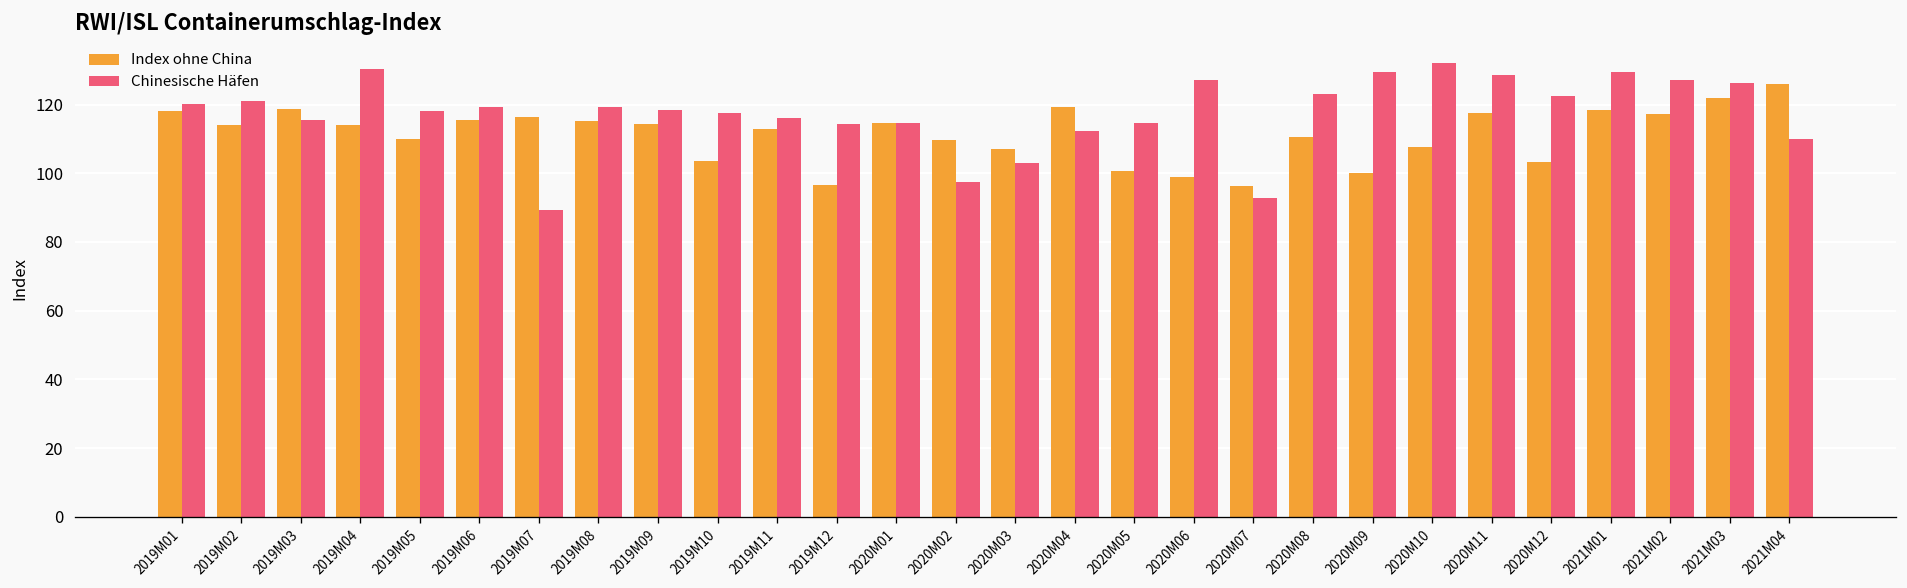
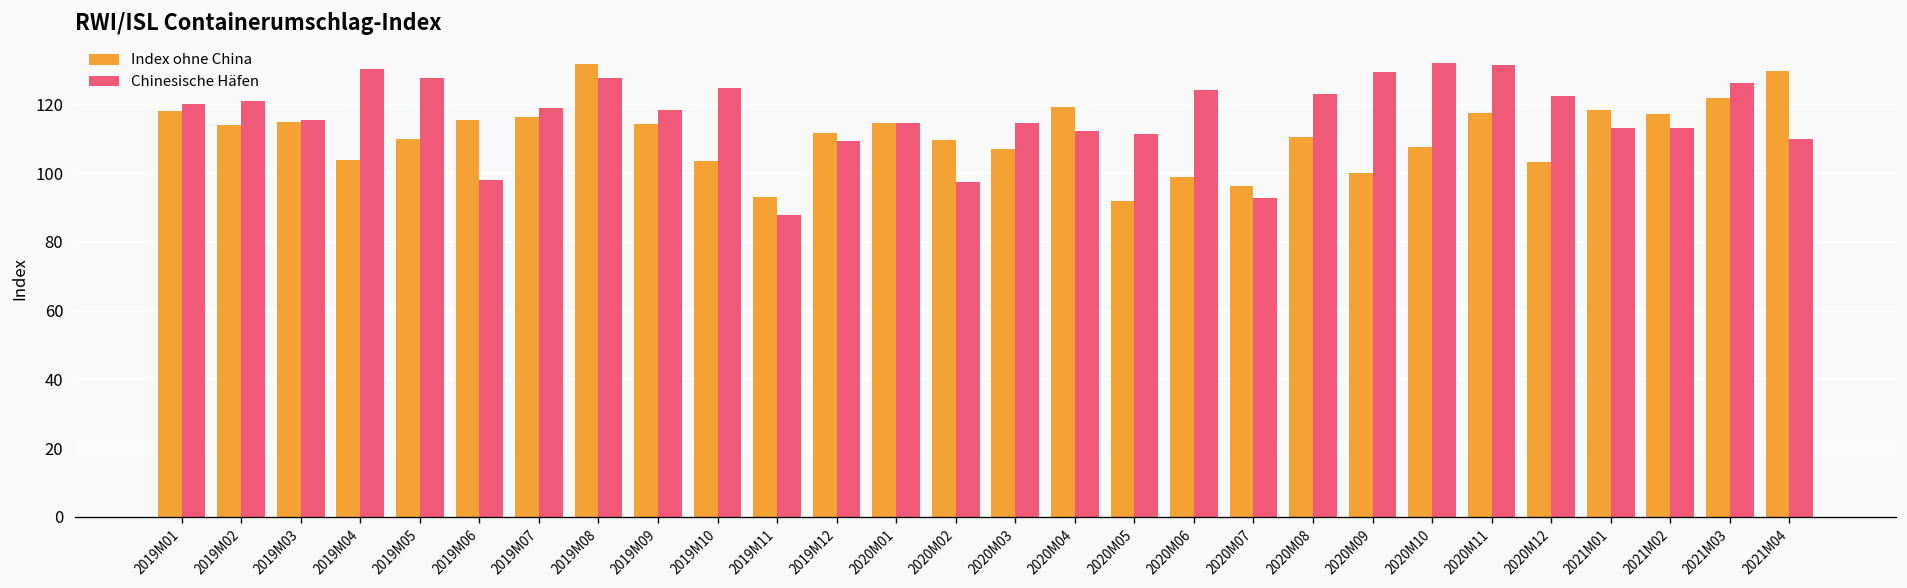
  {
    "Index ohne China": {
      "2019M01": 118,
      "2019M02": 114,
-     "2019M03": 119,
-     "2019M04": 114,
+     "2019M03": 115,
+     "2019M04": 104,
      "2019M05": 110,
      "2019M06": 116,
      "2019M07": 117,
-     "2019M08": 115,
+     "2019M08": 132,
      "2019M09": 114,
      "2019M10": 104,
-     "2019M11": 113,
-     "2019M12": 97,
+     "2019M11": 93,
+     "2019M12": 112,
      "2020M01": 115,
      "2020M02": 110,
      "2020M03": 107,
      "2020M04": 119,
-     "2020M05": 101,
+     "2020M05": 92,
      "2020M06": 99,
      "2020M07": 96,
      "2020M08": 111,
      "2020M09": 100,
      "2020M10": 108,
      "2020M11": 118,
      "2020M12": 103,
      "2021M01": 118,
      "2021M02": 117,
      "2021M03": 122,
-     "2021M04": 126
+     "2021M04": 130
    },
    "Chinesische Häfen": {
      "2019M01": 120,
      "2019M02": 121,
      "2019M03": 115,
      "2019M04": 130,
-     "2019M05": 118,
-     "2019M06": 119,
-     "2019M07": 89,
-     "2019M08": 119,
+     "2019M05": 128,
+     "2019M06": 98,
+     "2019M07": 119,
+     "2019M08": 128,
      "2019M09": 119,
-     "2019M10": 118,
-     "2019M11": 116,
-     "2019M12": 114,
+     "2019M10": 125,
+     "2019M11": 88,
+     "2019M12": 109,
      "2020M01": 115,
      "2020M02": 98,
-     "2020M03": 103,
+     "2020M03": 115,
      "2020M04": 112,
-     "2020M05": 115,
-     "2020M06": 127,
+     "2020M05": 111,
+     "2020M06": 124,
      "2020M07": 93,
      "2020M08": 123,
      "2020M09": 129,
      "2020M10": 132,
-     "2020M11": 128,
+     "2020M11": 132,
      "2020M12": 123,
-     "2021M01": 129,
-     "2021M02": 127,
+     "2021M01": 113,
+     "2021M02": 113,
      "2021M03": 126,
      "2021M04": 110
    }
  }
